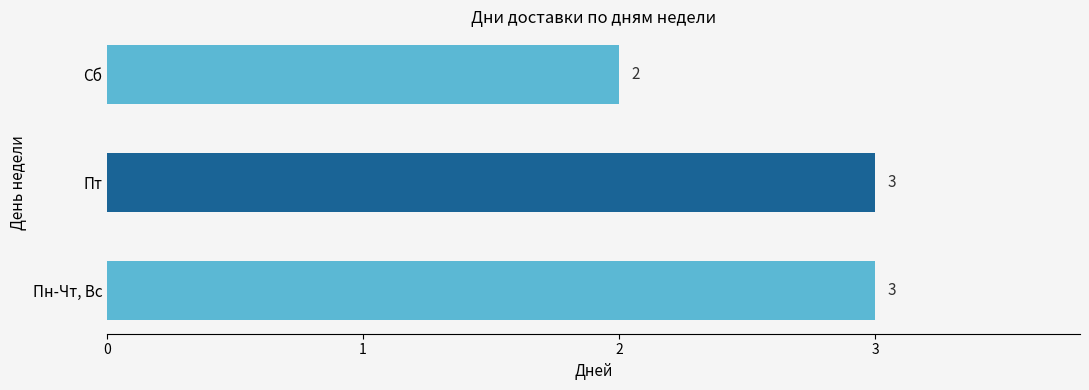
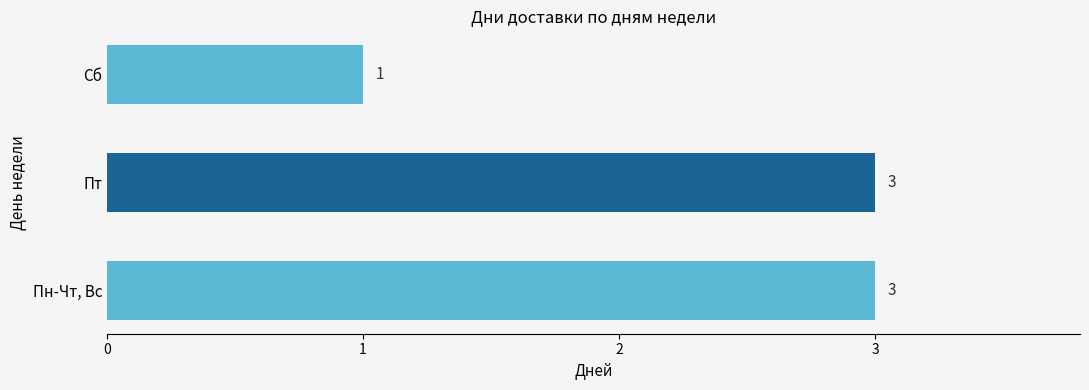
  {
-   "Сб": 2,
+   "Сб": 1,
    "Пт": 3,
    "Пн-Чт, Вс": 3
  }
